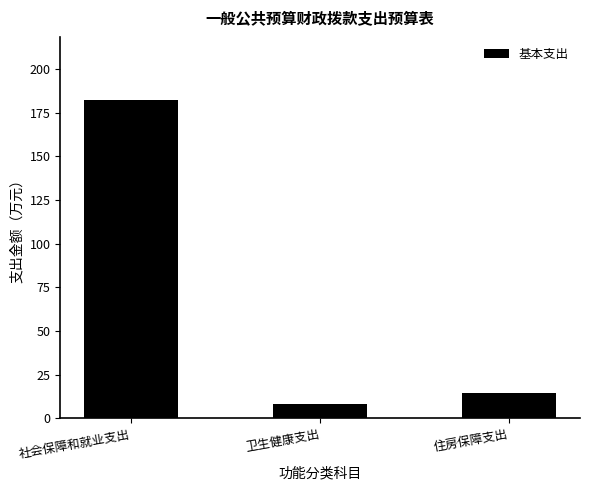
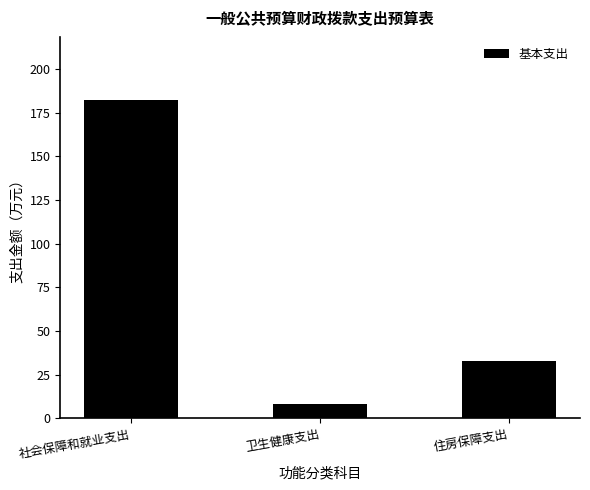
  {
    "社会保障和就业支出": 182,
    "卫生健康支出": 8,
-   "住房保障支出": 14
+   "住房保障支出": 33
  }
